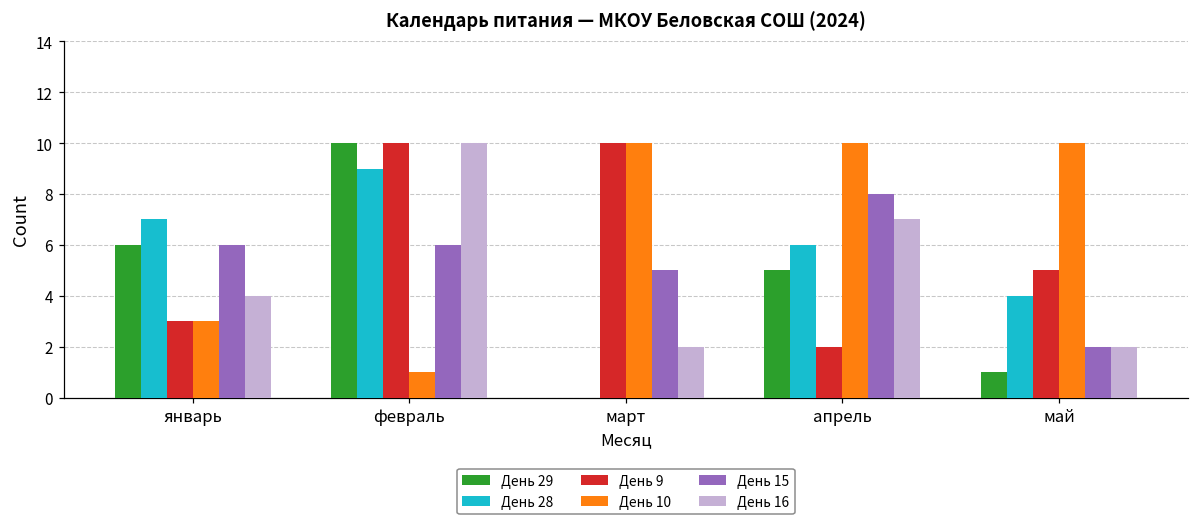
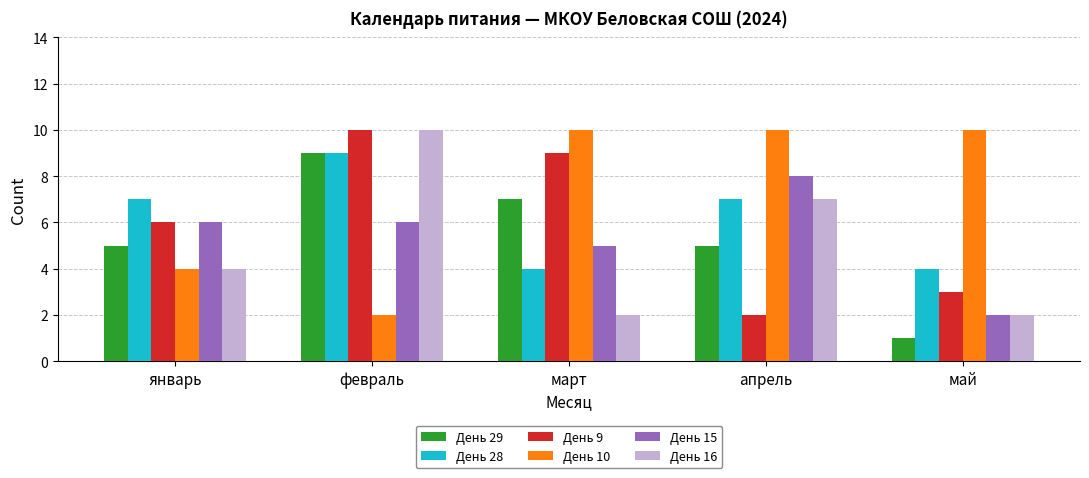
  {
    "День 29": {
-     "январь": 6,
-     "февраль": 10,
-     "март": 0,
+     "январь": 5,
+     "февраль": 9,
+     "март": 7,
      "апрель": 5,
      "май": 1
    },
    "День 28": {
      "январь": 7,
      "февраль": 9,
-     "март": 0,
-     "апрель": 6,
+     "март": 4,
+     "апрель": 7,
      "май": 4
    },
    "День 9": {
-     "январь": 3,
+     "январь": 6,
      "февраль": 10,
-     "март": 10,
+     "март": 9,
      "апрель": 2,
-     "май": 5
+     "май": 3
    },
    "День 10": {
-     "январь": 3,
-     "февраль": 1,
+     "январь": 4,
+     "февраль": 2,
      "март": 10,
      "апрель": 10,
      "май": 10
    },
    "День 15": {
      "январь": 6,
      "февраль": 6,
      "март": 5,
      "апрель": 8,
      "май": 2
    },
    "День 16": {
      "январь": 4,
      "февраль": 10,
      "март": 2,
      "апрель": 7,
      "май": 2
    }
  }
